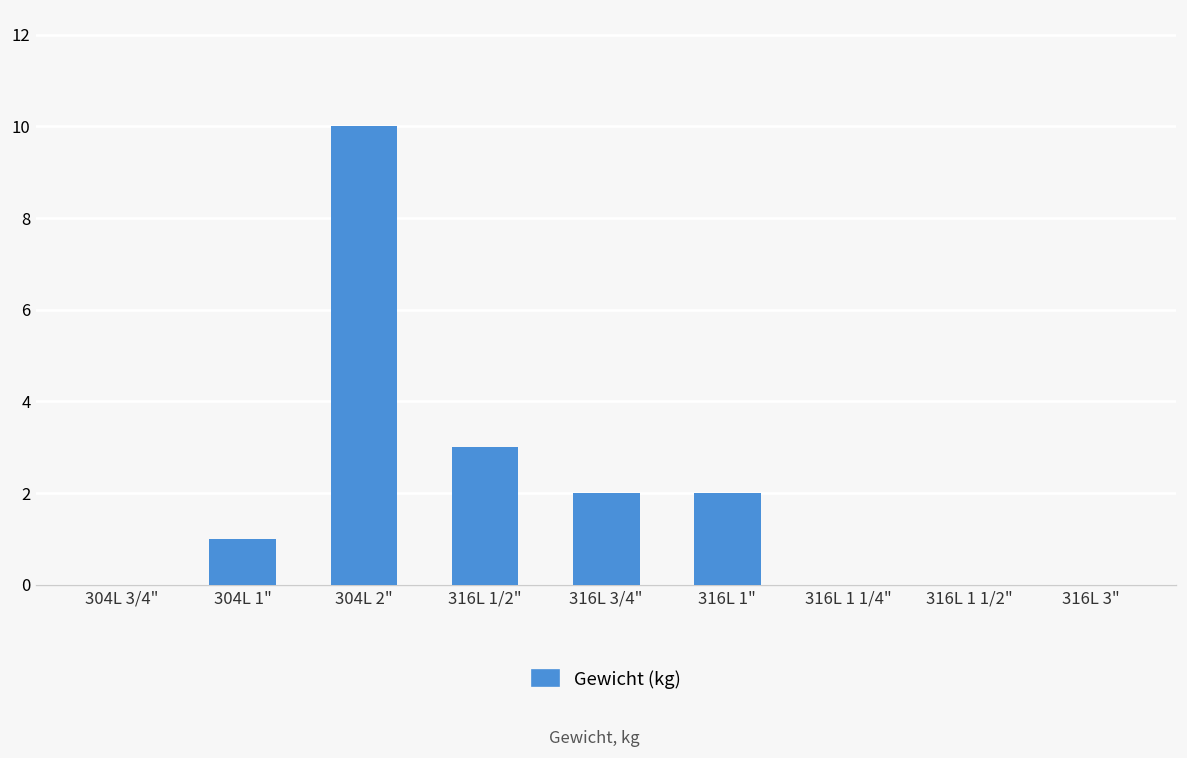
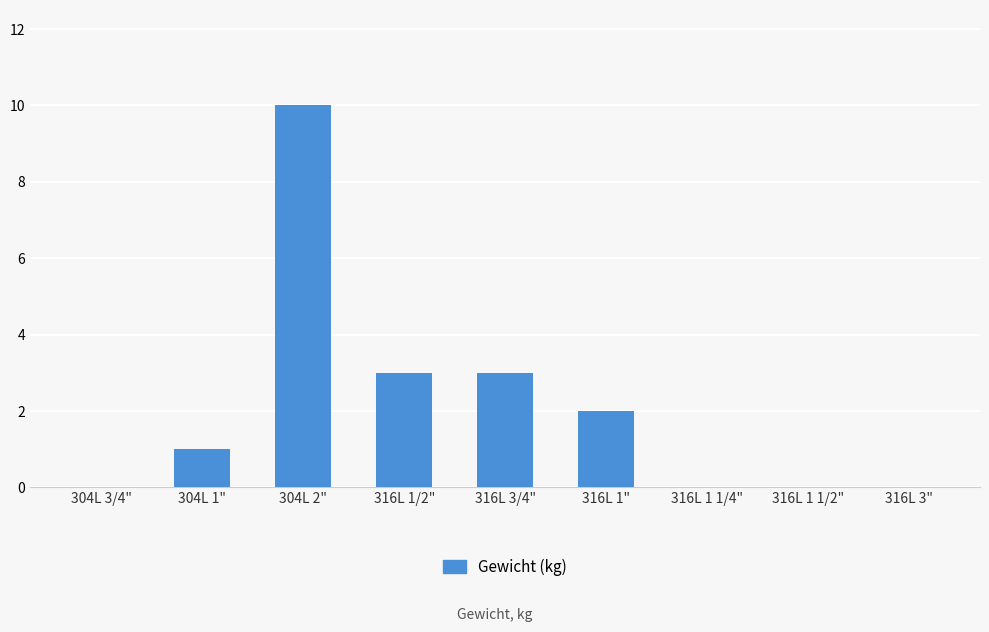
  {
    "304L 3/4\"": 0,
    "304L 1\"": 1,
    "304L 2\"": 10,
    "316L 1/2\"": 3,
-   "316L 3/4\"": 2,
+   "316L 3/4\"": 3,
    "316L 1\"": 2,
    "316L 1 1/4\"": 0,
    "316L 1 1/2\"": 0,
    "316L 3\"": 0
  }
